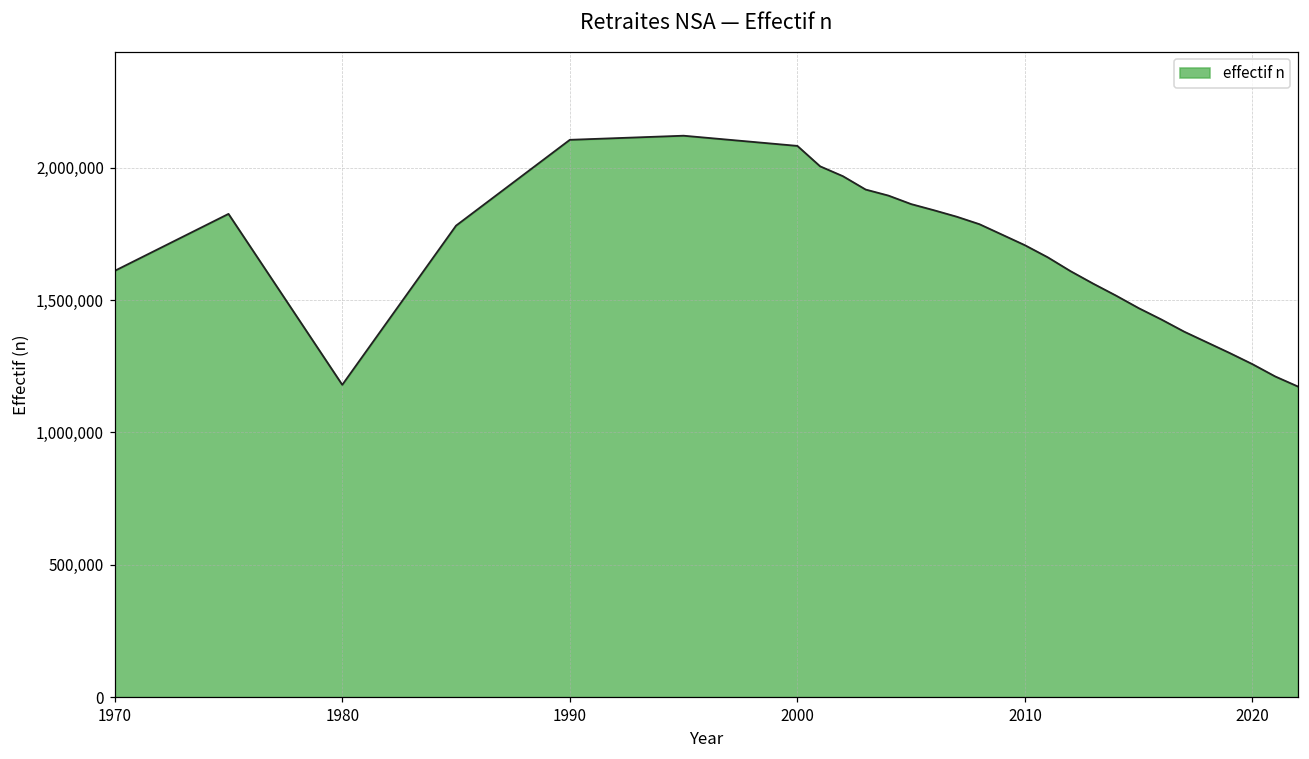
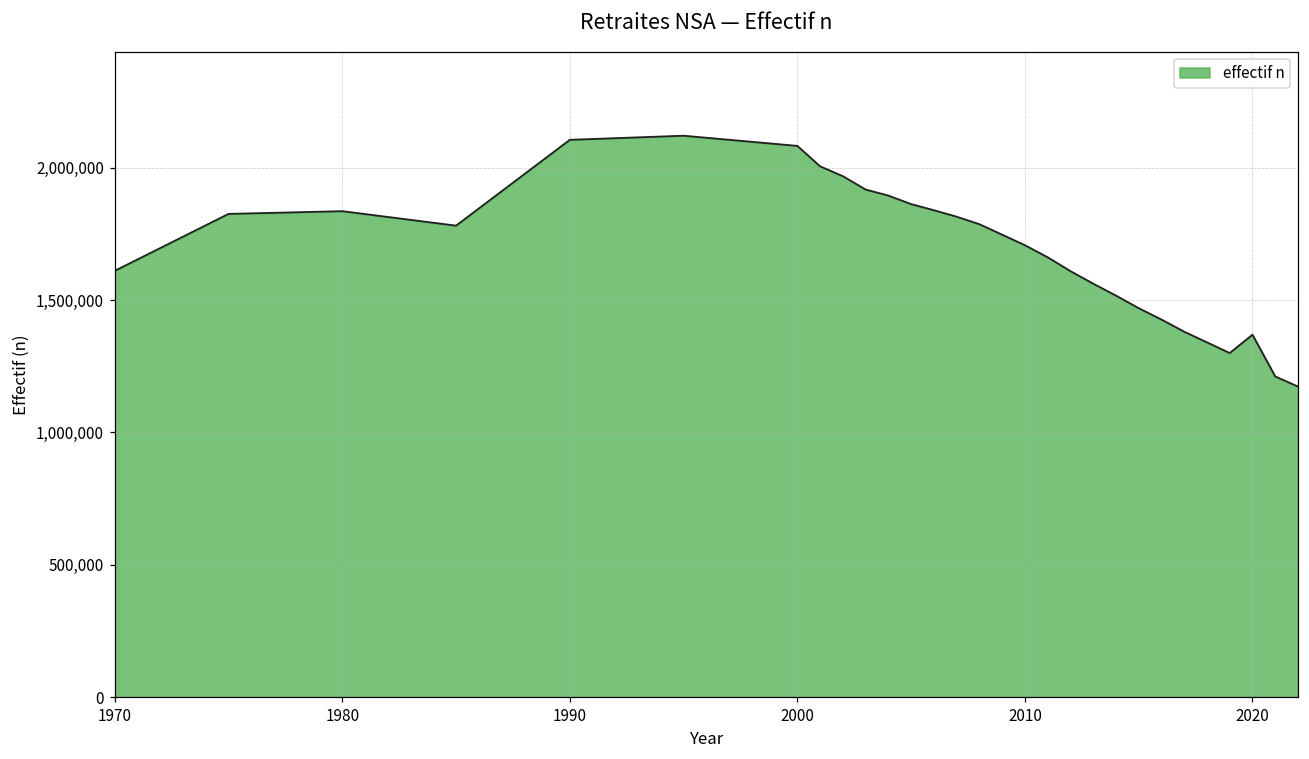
  {
    "1970": "1,610,000",
-   "1980": "1,180,000",
+   "1980": "1,840,000",
    "1990": "2,110,000",
    "2000": "2,080,000",
    "2010": "1,710,000",
-   "2020": "1,260,000"
+   "2020": "1,370,000"
  }
